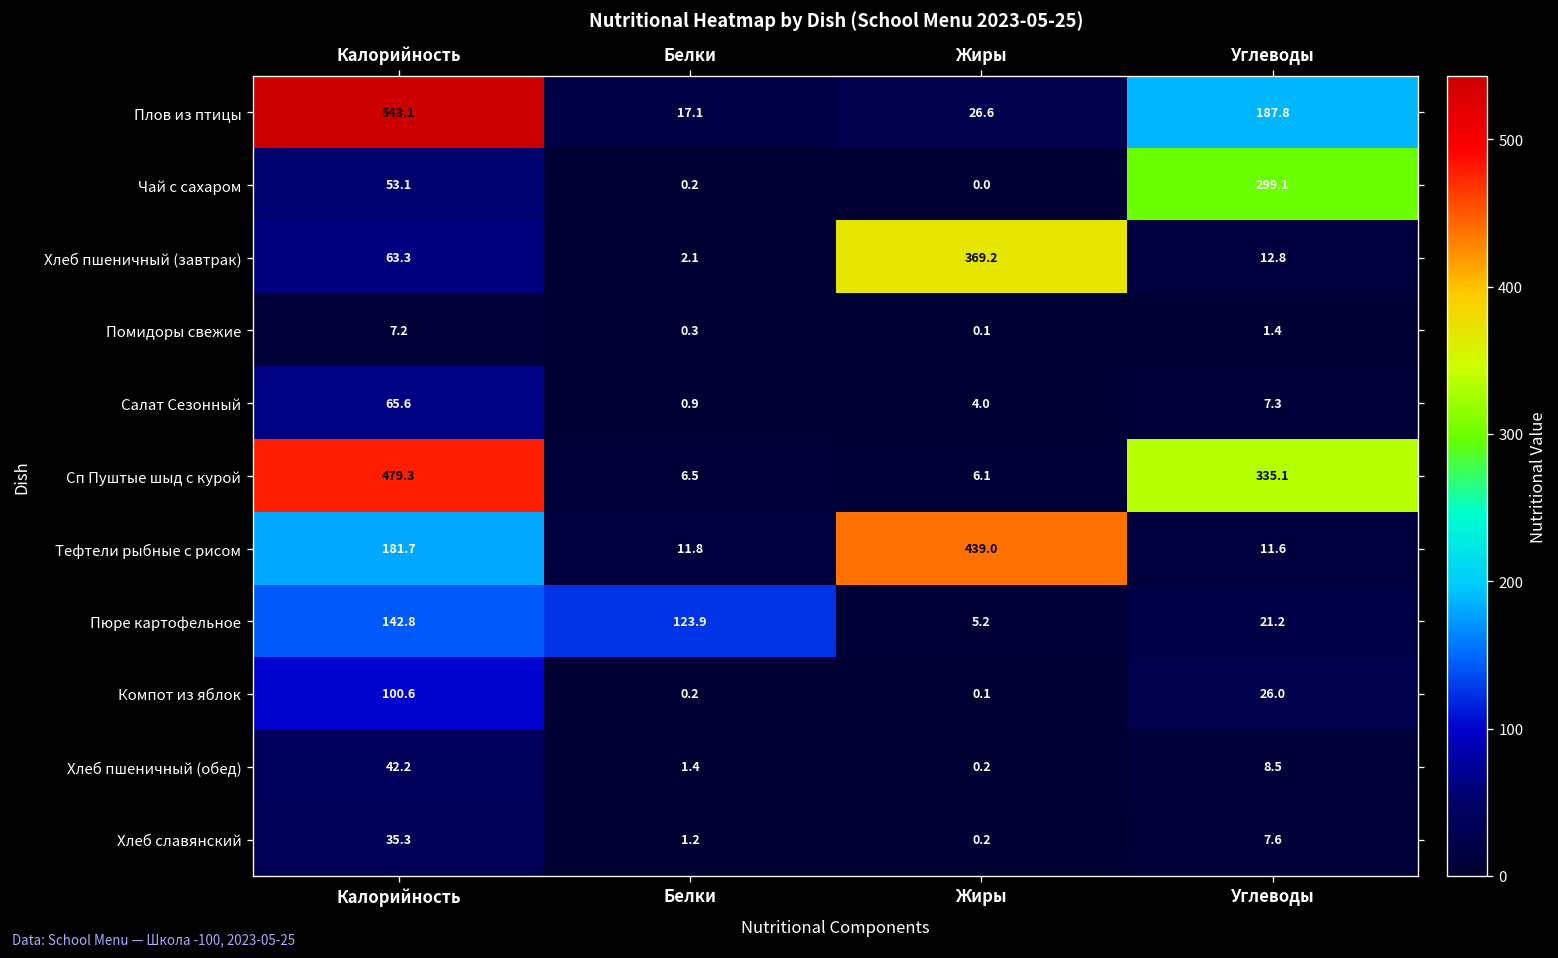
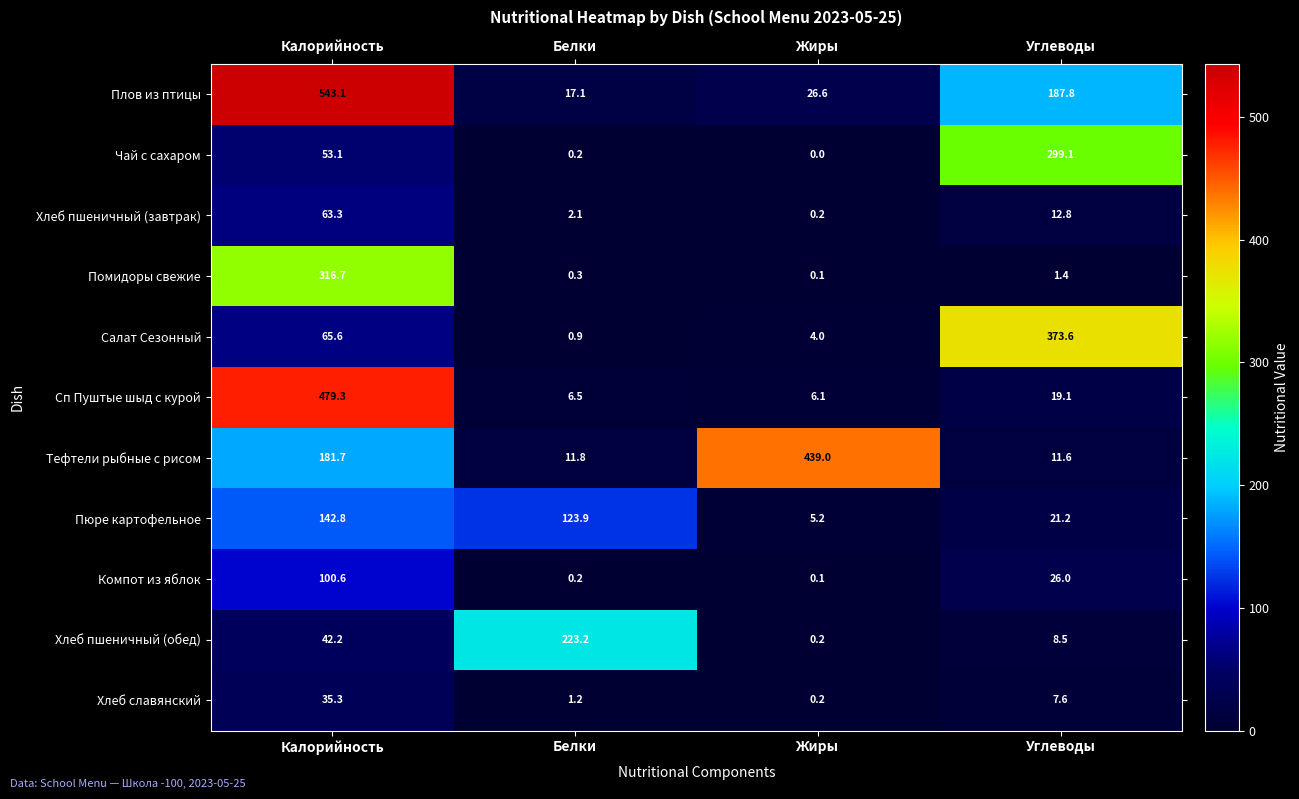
  {
    "Плов из птицы": {
      "Калорийность": 543.1,
      "Белки": 17.1,
      "Жиры": 26.6,
      "Углеводы": 187.8
    },
    "Чай с сахаром": {
      "Калорийность": 53.1,
      "Белки": 0.2,
      "Жиры": 0.0,
      "Углеводы": 299.1
    },
    "Хлеб пшеничный (завтрак)": {
      "Калорийность": 63.3,
      "Белки": 2.1,
-     "Жиры": 369.2,
+     "Жиры": 0.2,
      "Углеводы": 12.8
    },
    "Помидоры свежие": {
-     "Калорийность": 7.2,
+     "Калорийность": 316.7,
      "Белки": 0.3,
      "Жиры": 0.1,
      "Углеводы": 1.4
    },
    "Салат Сезонный": {
      "Калорийность": 65.6,
      "Белки": 0.9,
      "Жиры": 4.0,
-     "Углеводы": 7.3
+     "Углеводы": 373.6
    },
    "Сп Пуштые шыд с курой": {
      "Калорийность": 479.3,
      "Белки": 6.5,
      "Жиры": 6.1,
-     "Углеводы": 335.1
+     "Углеводы": 19.1
    },
    "Тефтели рыбные с рисом": {
      "Калорийность": 181.7,
      "Белки": 11.8,
      "Жиры": 439.0,
      "Углеводы": 11.6
    },
    "Пюре картофельное": {
      "Калорийность": 142.8,
      "Белки": 123.9,
      "Жиры": 5.2,
      "Углеводы": 21.2
    },
    "Компот из яблок": {
      "Калорийность": 100.6,
      "Белки": 0.2,
      "Жиры": 0.1,
      "Углеводы": 26.0
    },
    "Хлеб пшеничный (обед)": {
      "Калорийность": 42.2,
-     "Белки": 1.4,
+     "Белки": 223.2,
      "Жиры": 0.2,
      "Углеводы": 8.5
    },
    "Хлеб славянский": {
      "Калорийность": 35.3,
      "Белки": 1.2,
      "Жиры": 0.2,
      "Углеводы": 7.6
    }
  }
